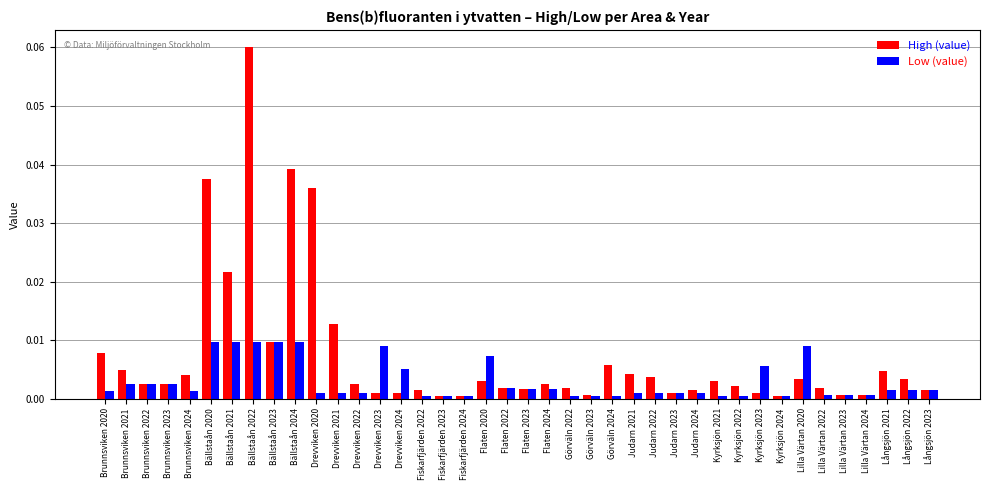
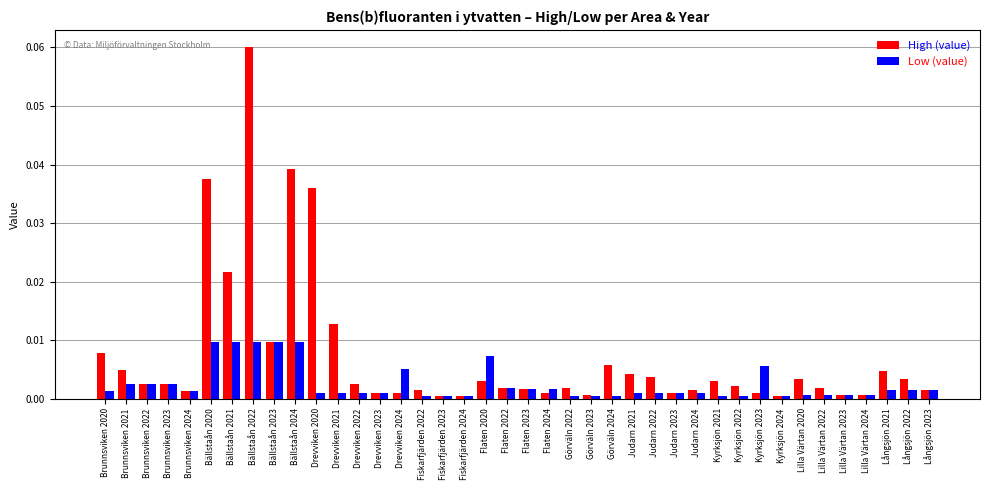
  {
    "High (value)": {
      "Brunnsviken 2020": 0.008,
      "Brunnsviken 2021": 0.005,
      "Brunnsviken 2022": 0.003,
      "Brunnsviken 2023": 0.002,
-     "Brunnsviken 2024": 0.004,
+     "Brunnsviken 2024": 0.001,
      "Bällstaån 2020": 0.038,
      "Bällstaån 2021": 0.022,
      "Bällstaån 2022": 0.060,
      "Bällstaån 2023": 0.010,
      "Bällstaån 2024": 0.039,
      "Drevviken 2020": 0.036,
      "Drevviken 2021": 0.013,
      "Drevviken 2022": 0.002,
      "Drevviken 2023": 0.001,
      "Drevviken 2024": 0.001,
      "Fiskarfjärden 2022": 0.001,
      "Fiskarfjärden 2024": 0.001,
      "Flaten 2020": 0.003,
      "Flaten 2022": 0.002,
      "Flaten 2023": 0.002,
-     "Flaten 2024": 0.002,
+     "Flaten 2024": 0.001,
      "Görväln 2022": 0.002,
      "Görväln 2023": 0.001,
      "Görväln 2024": 0.006,
      "Judarn 2021": 0.004,
      "Judarn 2022": 0.004,
      "Judarn 2023": 0.001,
      "Judarn 2024": 0.001,
      "Kyrksjön 2021": 0.003,
      "Kyrksjön 2022": 0.002,
      "Kyrksjön 2023": 0.001,
      "Kyrksjön 2024": 0.000,
      "Lilla Värtan 2020": 0.003,
      "Lilla Värtan 2022": 0.002,
      "Lilla Värtan 2023": 0.001,
      "Lilla Värtan 2024": 0.001,
      "Långsjön 2021": 0.005,
      "Långsjön 2022": 0.003,
      "Långsjön 2023": 0.001
    },
    "Low (value)": {
      "Brunnsviken 2020": 0.001,
      "Brunnsviken 2021": 0.002,
      "Brunnsviken 2022": 0.003,
      "Brunnsviken 2023": 0.002,
      "Brunnsviken 2024": 0.001,
      "Bällstaån 2020": 0.010,
      "Bällstaån 2021": 0.010,
      "Bällstaån 2022": 0.010,
      "Bällstaån 2023": 0.010,
      "Bällstaån 2024": 0.010,
      "Drevviken 2020": 0.001,
      "Drevviken 2021": 0.001,
      "Drevviken 2022": 0.001,
-     "Drevviken 2023": 0.009,
+     "Drevviken 2023": 0.001,
      "Drevviken 2024": 0.005,
      "Flaten 2020": 0.007,
      "Flaten 2022": 0.002,
      "Flaten 2023": 0.002,
      "Flaten 2024": 0.002,
      "Görväln 2022": 0.000,
      "Görväln 2023": 0.000,
      "Görväln 2024": 0.000,
      "Judarn 2021": 0.001,
      "Judarn 2022": 0.001,
      "Judarn 2023": 0.001,
      "Judarn 2024": 0.001,
      "Kyrksjön 2021": 0.000,
      "Kyrksjön 2022": 0.000,
      "Kyrksjön 2023": 0.006,
      "Kyrksjön 2024": 0.000,
-     "Lilla Värtan 2020": 0.009,
+     "Lilla Värtan 2020": 0.001,
      "Lilla Värtan 2022": 0.001,
      "Lilla Värtan 2023": 0.001,
      "Lilla Värtan 2024": 0.001,
      "Långsjön 2021": 0.001,
      "Långsjön 2022": 0.001,
      "Långsjön 2023": 0.001
    }
  }
